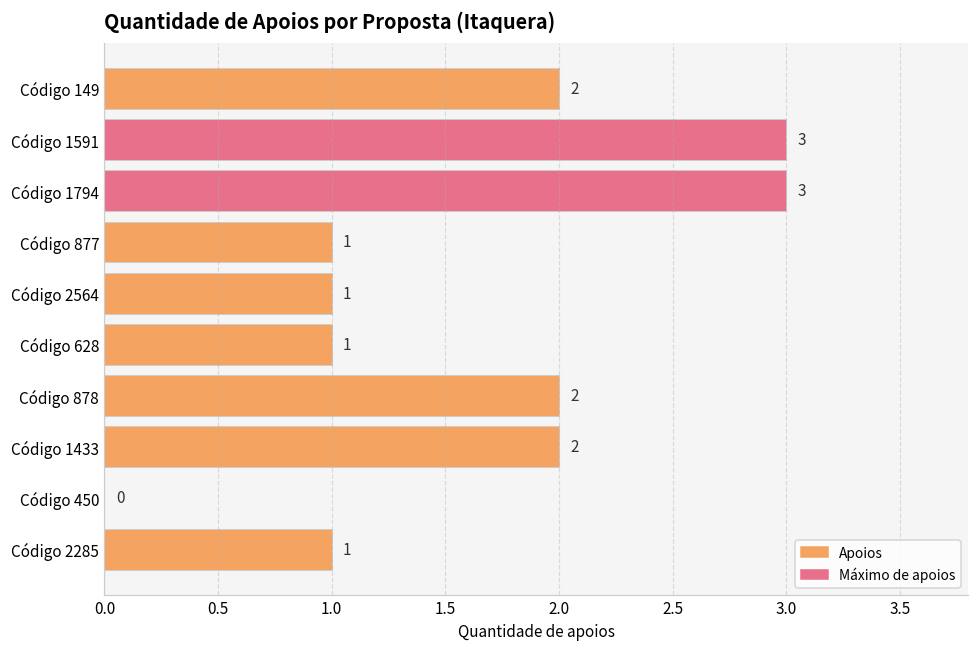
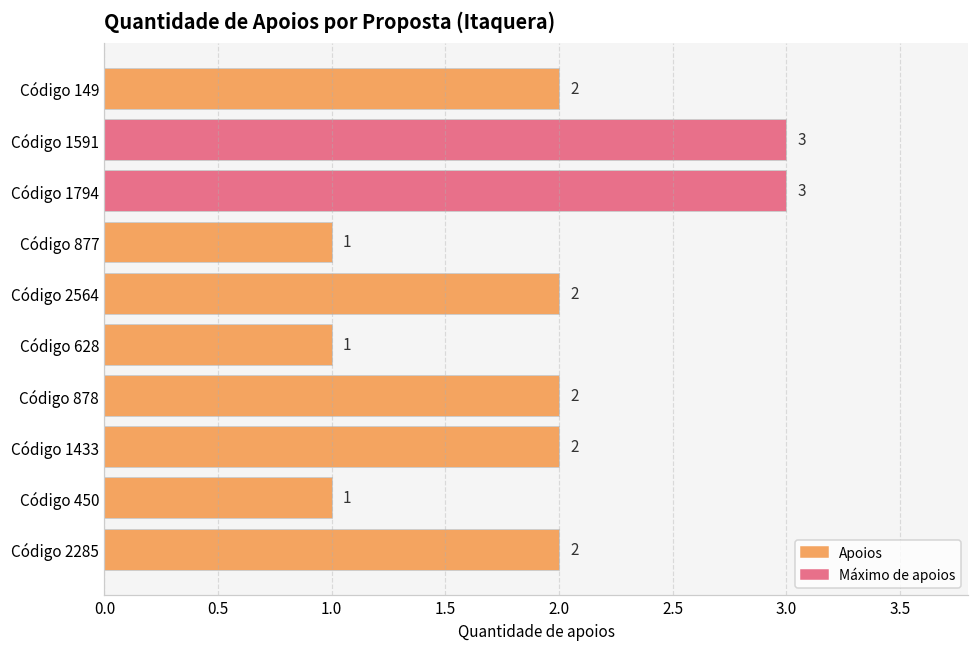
  {
    "Código 149": 2,
    "Código 1591": 3,
    "Código 1794": 3,
    "Código 877": 1,
-   "Código 2564": 1,
+   "Código 2564": 2,
    "Código 628": 1,
    "Código 878": 2,
    "Código 1433": 2,
-   "Código 450": 0,
-   "Código 2285": 1
+   "Código 450": 1,
+   "Código 2285": 2
  }
